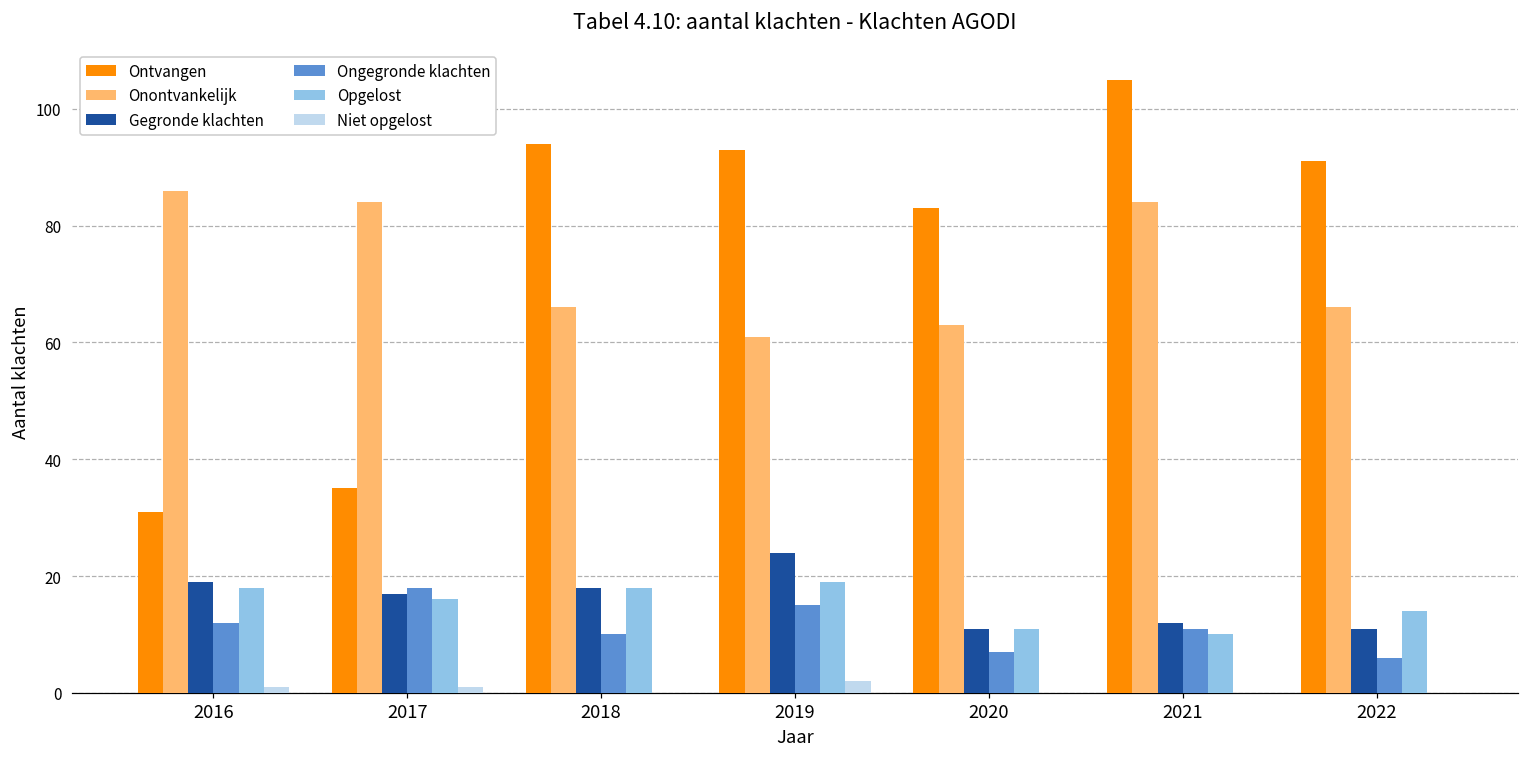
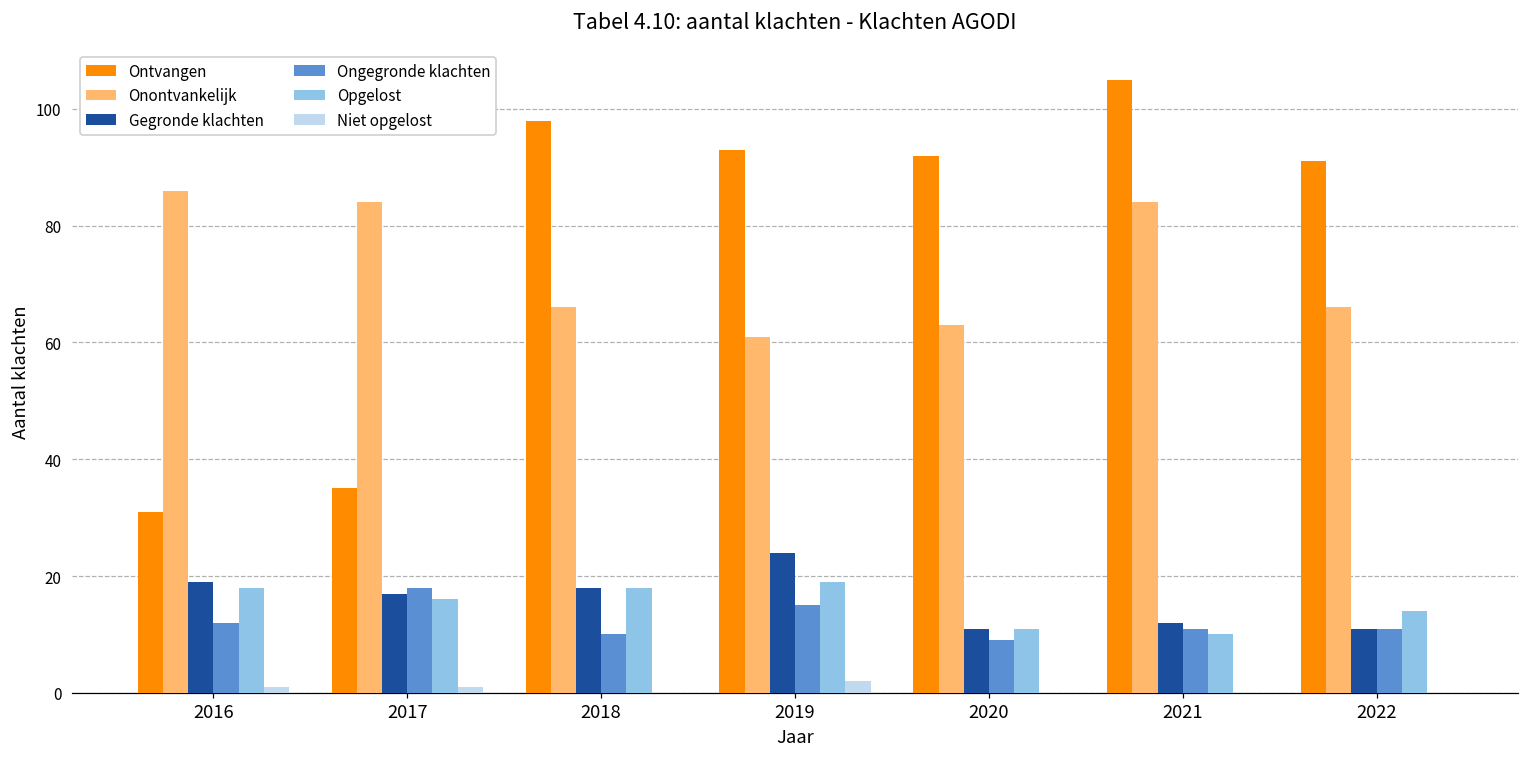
  {
    "Ontvangen": {
      "2016": 31,
      "2017": 35,
-     "2018": 94,
+     "2018": 98,
      "2019": 93,
-     "2020": 83,
+     "2020": 92,
      "2021": 105,
      "2022": 91
    },
    "Onontvankelijk": {
      "2016": 86,
      "2017": 84,
      "2018": 66,
      "2019": 61,
      "2020": 63,
      "2021": 84,
      "2022": 66
    },
    "Gegronde klachten": {
      "2016": 19,
      "2017": 17,
      "2018": 18,
      "2019": 24,
      "2020": 11,
      "2021": 12,
      "2022": 11
    },
    "Ongegronde klachten": {
      "2016": 12,
      "2017": 18,
      "2018": 10,
      "2019": 15,
-     "2020": 7,
+     "2020": 9,
      "2021": 11,
-     "2022": 6
+     "2022": 11
    }
  }
